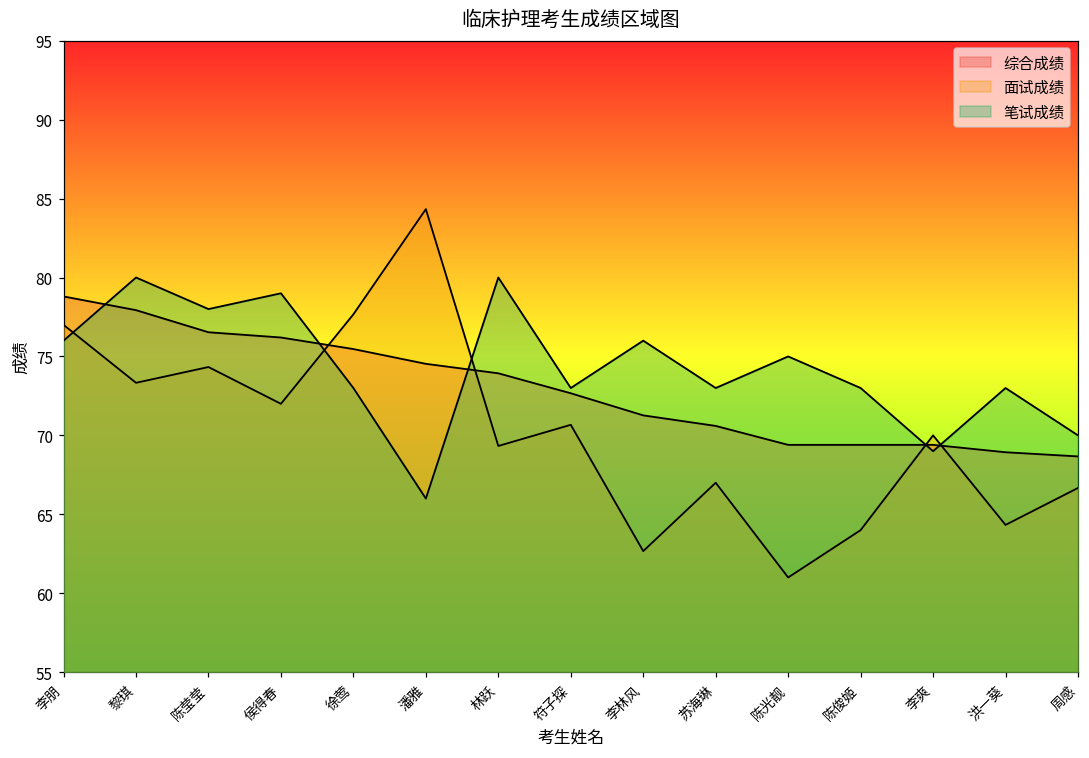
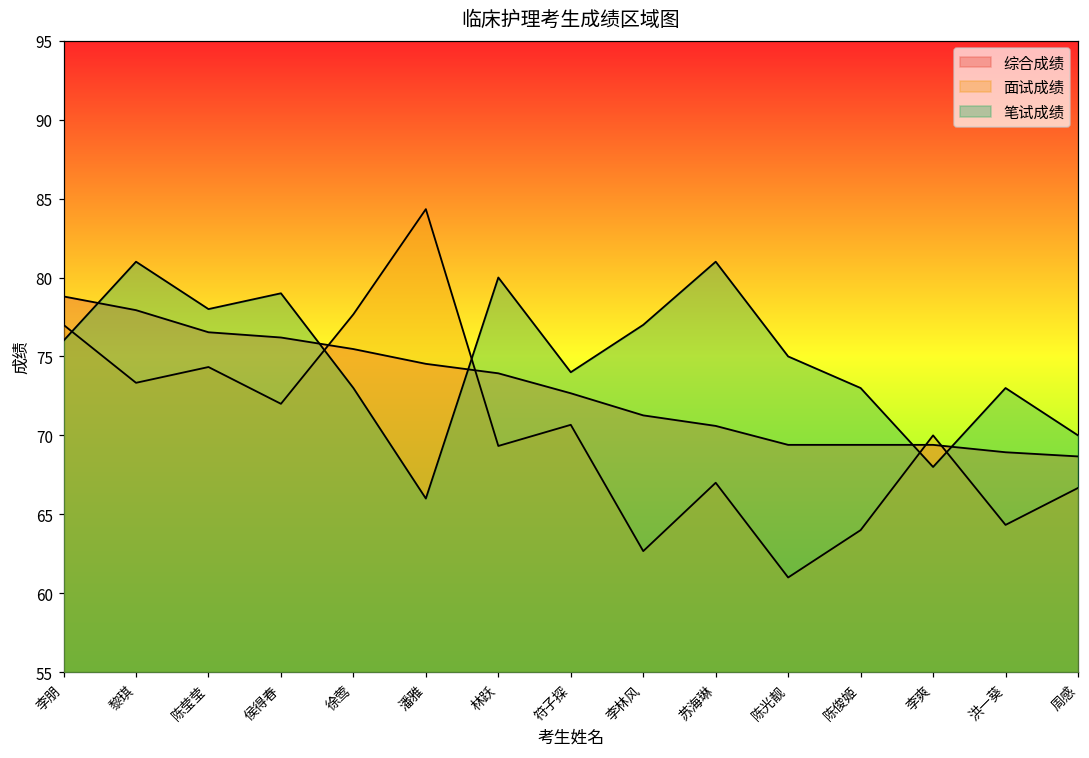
  {
    "笔试成绩": {
      "李朋": 76,
-     "黎琪": 80,
+     "黎琪": 81,
      "陈莹莹": 78,
      "侯得春": 79,
      "徐莺": 73,
      "潘雅": 66,
      "林跃": 80,
-     "符子探": 73,
-     "李林风": 76,
-     "苏海琳": 73,
+     "符子探": 74,
+     "李林风": 77,
+     "苏海琳": 81,
      "陈光靓": 75,
      "陈俊姬": 73,
-     "李爽": 69,
+     "李爽": 68,
      "洪一葵": 73,
      "周感": 70
    }
  }
